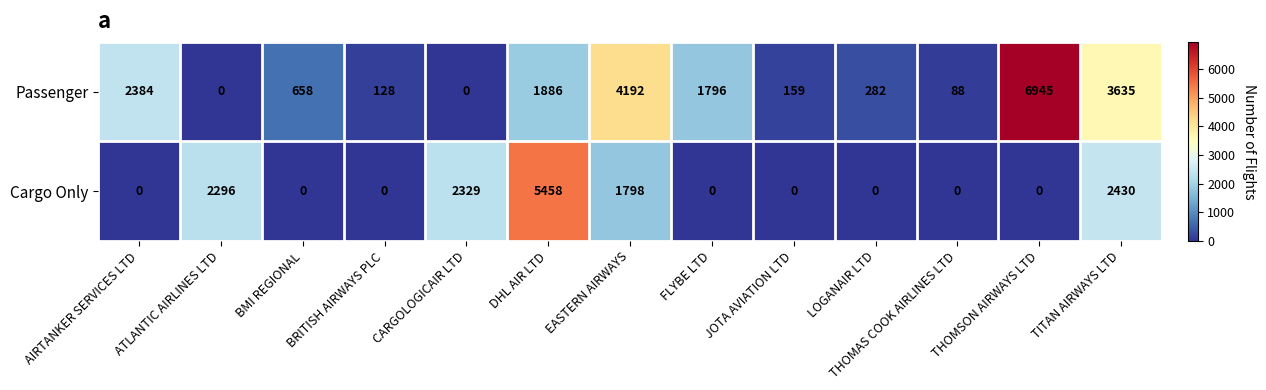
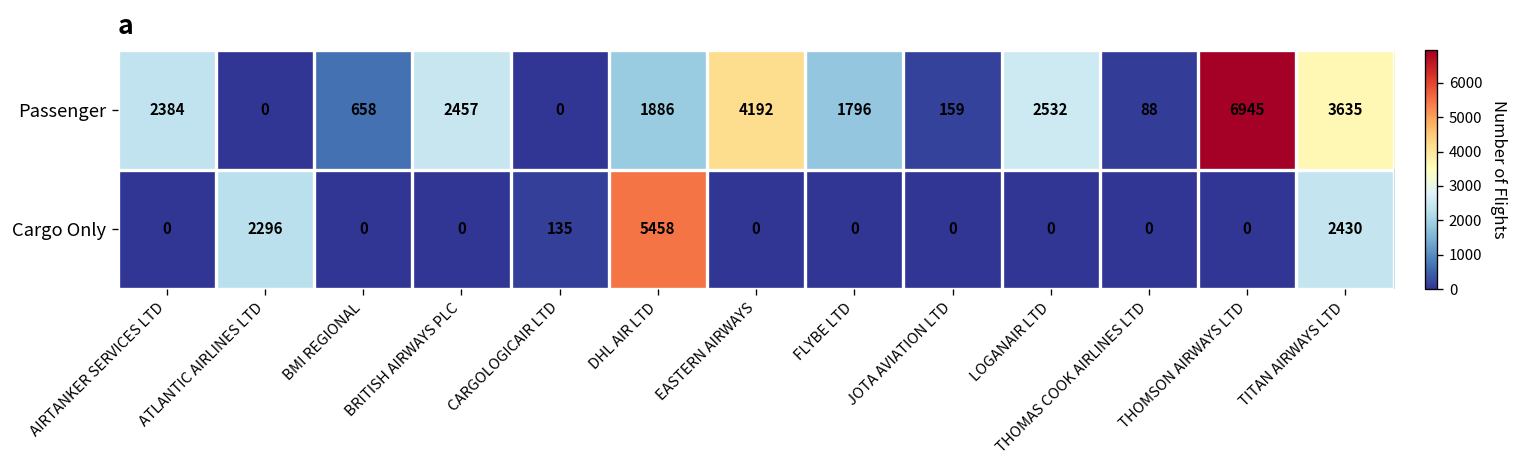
  {
    "Passenger": {
      "AIRTANKER SERVICES LTD": 2384,
      "ATLANTIC AIRLINES LTD": 0,
      "BMI REGIONAL": 658,
-     "BRITISH AIRWAYS PLC": 128,
+     "BRITISH AIRWAYS PLC": 2457,
      "CARGOLOGICAIR LTD": 0,
      "DHL AIR LTD": 1886,
      "EASTERN AIRWAYS": 4192,
      "FLYBE LTD": 1796,
      "JOTA AVIATION LTD": 159,
-     "LOGANAIR LTD": 282,
+     "LOGANAIR LTD": 2532,
      "THOMAS COOK AIRLINES LTD": 88,
      "THOMSON AIRWAYS LTD": 6945,
      "TITAN AIRWAYS LTD": 3635
    },
    "Cargo Only": {
      "AIRTANKER SERVICES LTD": 0,
      "ATLANTIC AIRLINES LTD": 2296,
      "BMI REGIONAL": 0,
      "BRITISH AIRWAYS PLC": 0,
-     "CARGOLOGICAIR LTD": 2329,
+     "CARGOLOGICAIR LTD": 135,
      "DHL AIR LTD": 5458,
-     "EASTERN AIRWAYS": 1798,
+     "EASTERN AIRWAYS": 0,
      "FLYBE LTD": 0,
      "JOTA AVIATION LTD": 0,
      "LOGANAIR LTD": 0,
      "THOMAS COOK AIRLINES LTD": 0,
      "THOMSON AIRWAYS LTD": 0,
      "TITAN AIRWAYS LTD": 2430
    }
  }
